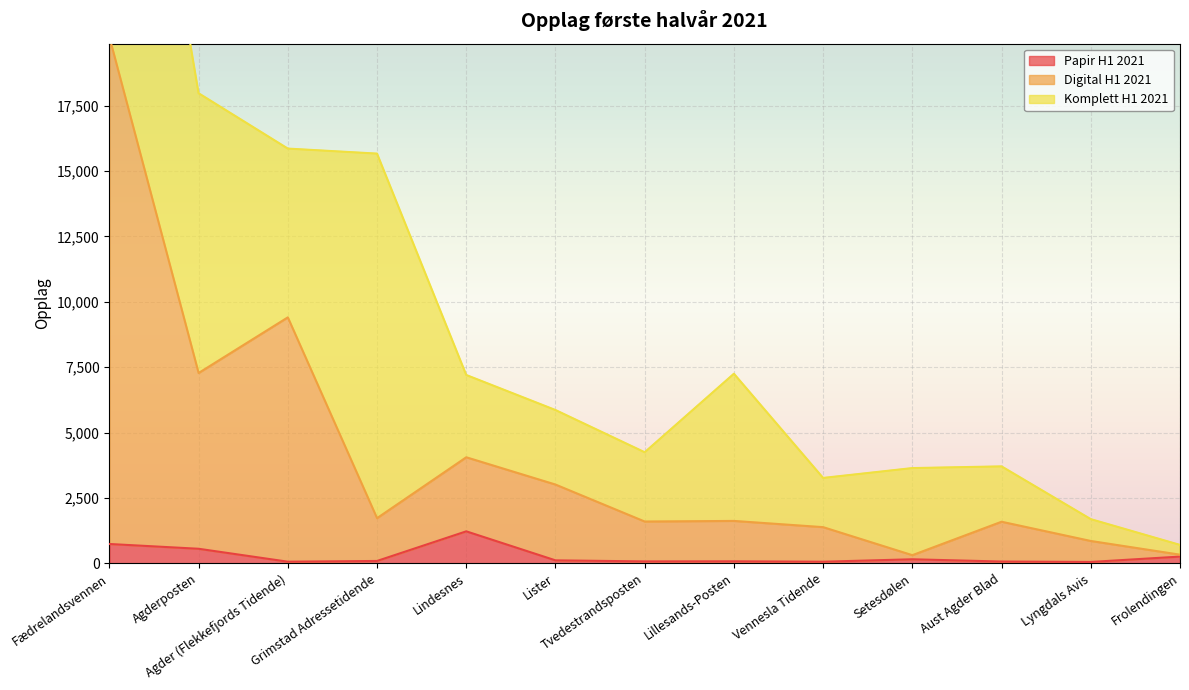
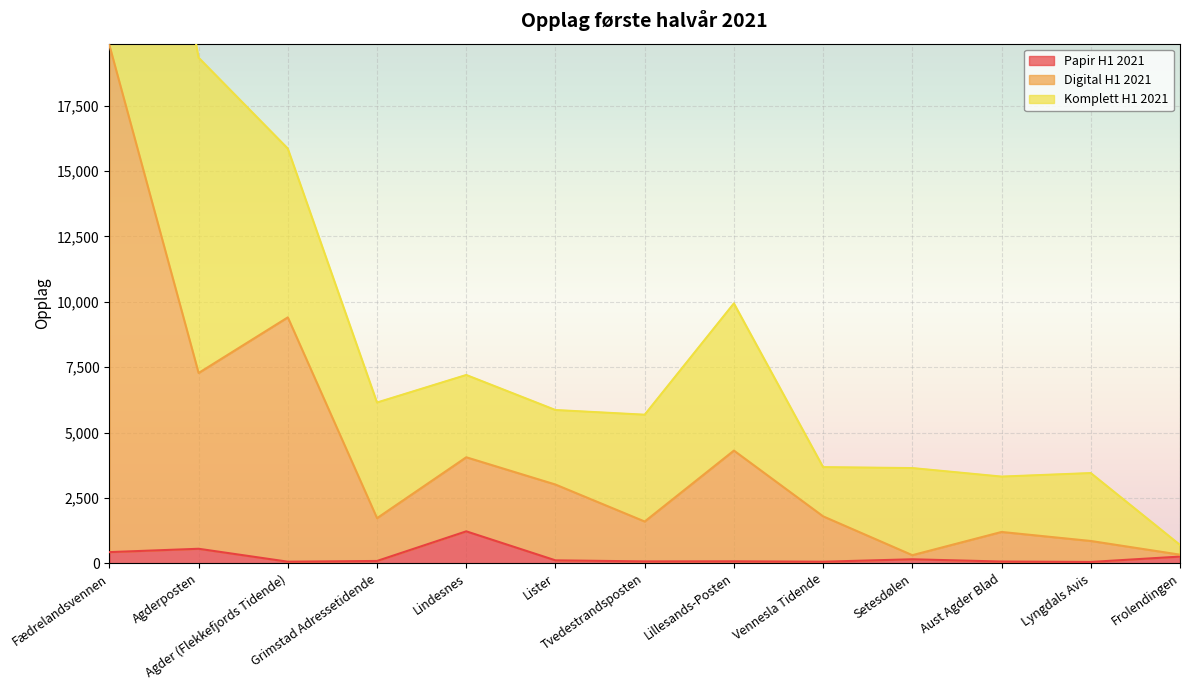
  {
    "Papir H1 2021": {
-     "Fædrelandsvennen": "700",
+     "Fædrelandsvennen": "400",
      "Agderposten": "600",
      "Agder (Flekkefjords Tidende)": "100",
      "Grimstad Adressetidende": "100",
      "Lindesnes": "1,200",
      "Lister": "100",
      "Tvedestrandsposten": "100",
      "Lillesands-Posten": "100",
      "Vennesla Tidende": "100",
      "Setesdølen": "200",
      "Aust Agder Blad": "100",
      "Lyngdals Avis": "100"
    },
    "Digital H1 2021": {
      "Agderposten": "6,700",
      "Agder (Flekkefjords Tidende)": "9,300",
      "Grimstad Adressetidende": "1,600",
      "Lindesnes": "2,800",
      "Lister": "2,900",
      "Tvedestrandsposten": "1,500",
-     "Lillesands-Posten": "1,500",
-     "Vennesla Tidende": "1,300",
+     "Lillesands-Posten": "4,200",
+     "Vennesla Tidende": "1,700",
      "Setesdølen": "200",
-     "Aust Agder Blad": "1,500",
+     "Aust Agder Blad": "1,100",
      "Lyngdals Avis": "800"
    },
    "Komplett H1 2021": {
-     "Agderposten": "10,700",
+     "Agderposten": "12,100",
      "Agder (Flekkefjords Tidende)": "6,500",
-     "Grimstad Adressetidende": "13,900",
+     "Grimstad Adressetidende": "4,400",
      "Lindesnes": "3,100",
      "Lister": "2,900",
-     "Tvedestrandsposten": "2,600",
+     "Tvedestrandsposten": "4,100",
      "Lillesands-Posten": "5,600",
      "Vennesla Tidende": "1,900",
      "Setesdølen": "3,300",
      "Aust Agder Blad": "2,100",
-     "Lyngdals Avis": "800",
+     "Lyngdals Avis": "2,600",
      "Frolendingen": "400"
    }
  }
